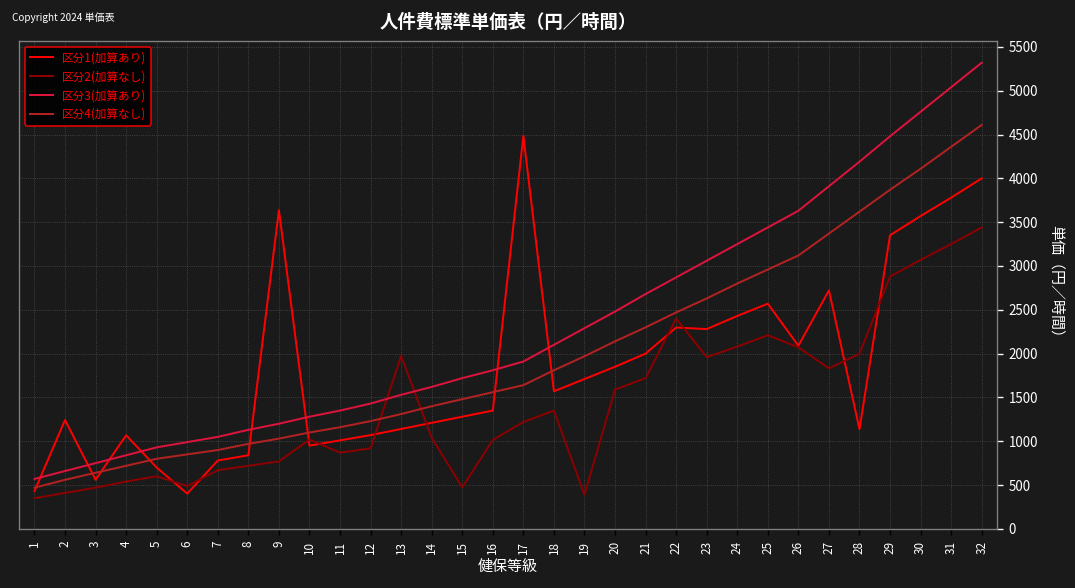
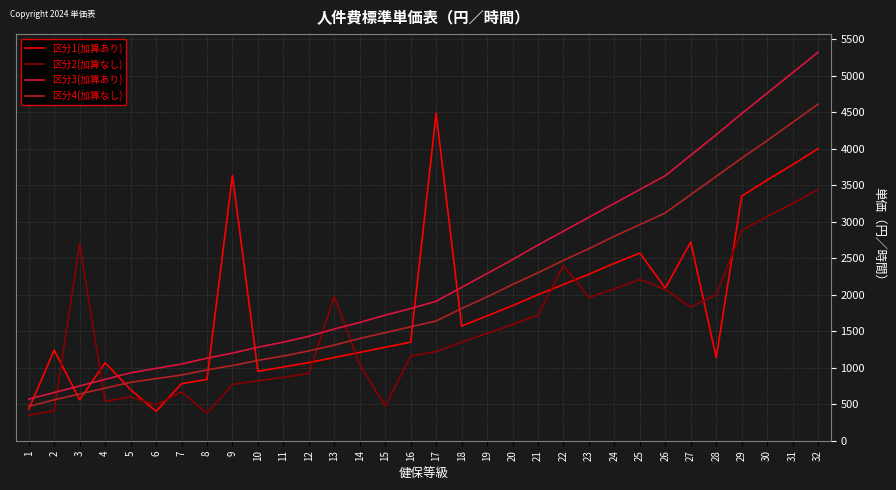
  {
    "区分1(加算あり)": {
      "1": 400,
      "2": 1200,
      "3": 600,
      "4": 1100,
      "5": 700,
      "6": 400,
      "7": 800,
      "8": 800,
      "9": 3600,
      "10": 1000,
      "11": 1000,
      "12": 1100,
      "13": 1100,
      "14": 1200,
      "15": 1300,
      "16": 1400,
      "17": 4500,
      "18": 1600,
      "19": 1700,
      "20": 1900,
      "21": 2000,
-     "22": 2300,
+     "22": 2100,
      "23": 2300,
      "24": 2400,
      "25": 2600,
      "27": 2700,
      "28": 1100,
      "29": 3400,
      "30": 3600,
      "31": 3800,
      "32": 4000
    },
    "区分2(加算なし)": {
      "1": 400,
      "2": 400,
-     "3": 500,
+     "3": 2700,
      "4": 500,
      "5": 600,
      "6": 500,
      "7": 700,
-     "8": 700,
+     "8": 400,
      "9": 800,
-     "10": 1000,
+     "10": 800,
      "11": 900,
      "12": 900,
      "13": 2000,
      "14": 1000,
      "15": 500,
-     "16": 1000,
+     "16": 1200,
      "17": 1200,
      "18": 1400,
-     "19": 400,
+     "19": 1500,
      "20": 1600,
      "21": 1700,
      "22": 2400,
      "23": 2000,
      "24": 2100,
      "25": 2200,
      "27": 1800,
      "28": 2000,
      "29": 2900,
      "30": 3100,
      "31": 3300,
      "32": 3400
    }
  }
